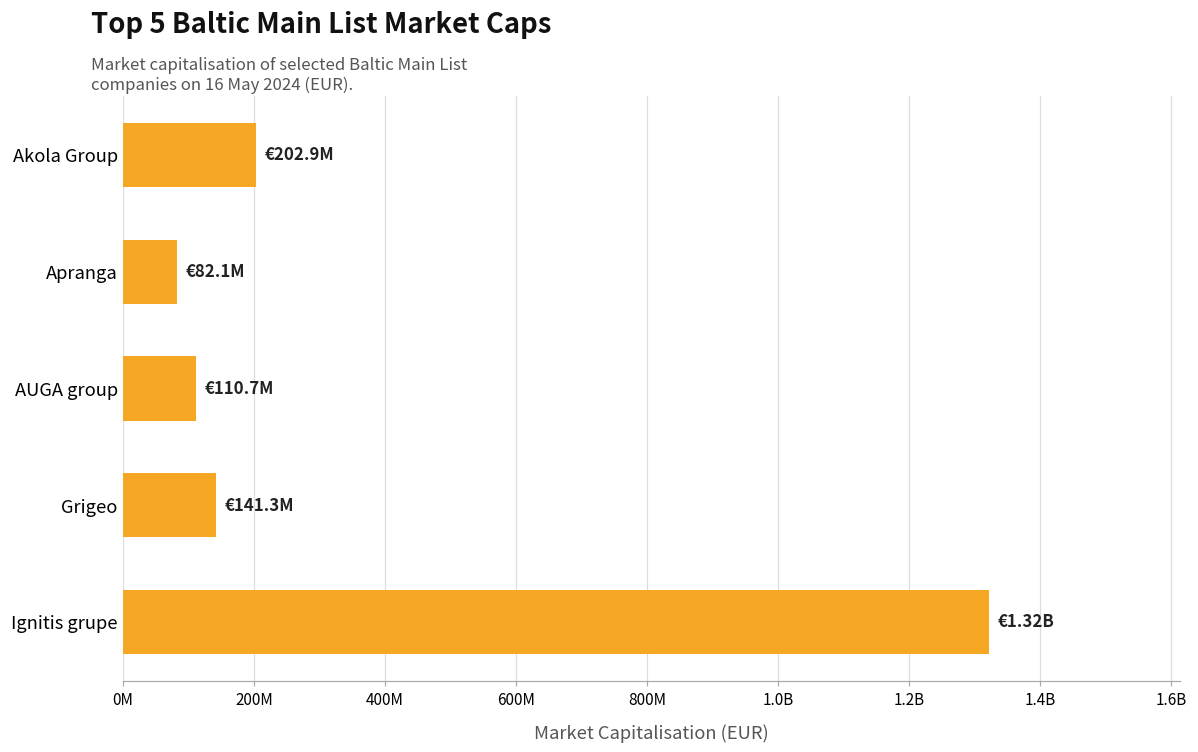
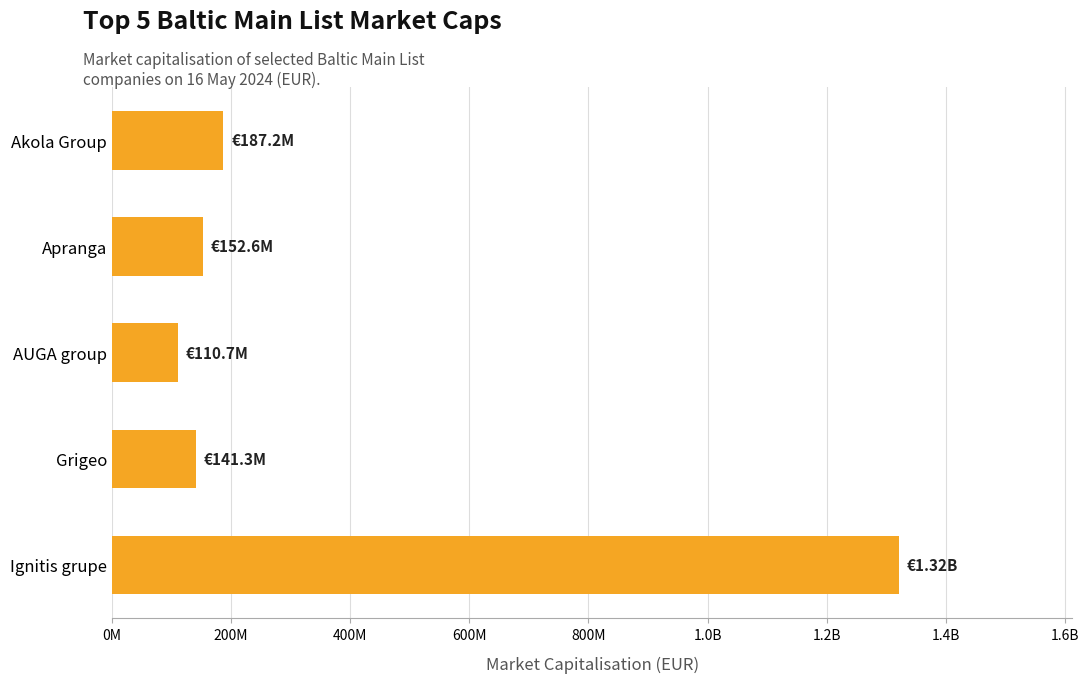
  {
-   "Akola Group": "€202.9M",
-   "Apranga": "€82.1M",
+   "Akola Group": "€187.2M",
+   "Apranga": "€152.6M",
    "AUGA group": "€110.7M",
    "Grigeo": "€141.3M",
    "Ignitis grupe": "€1.32B"
  }
